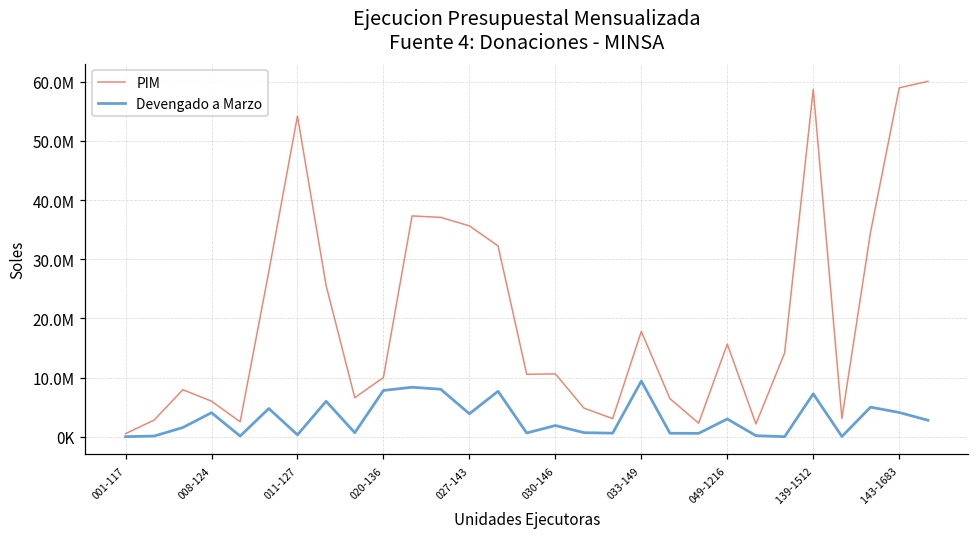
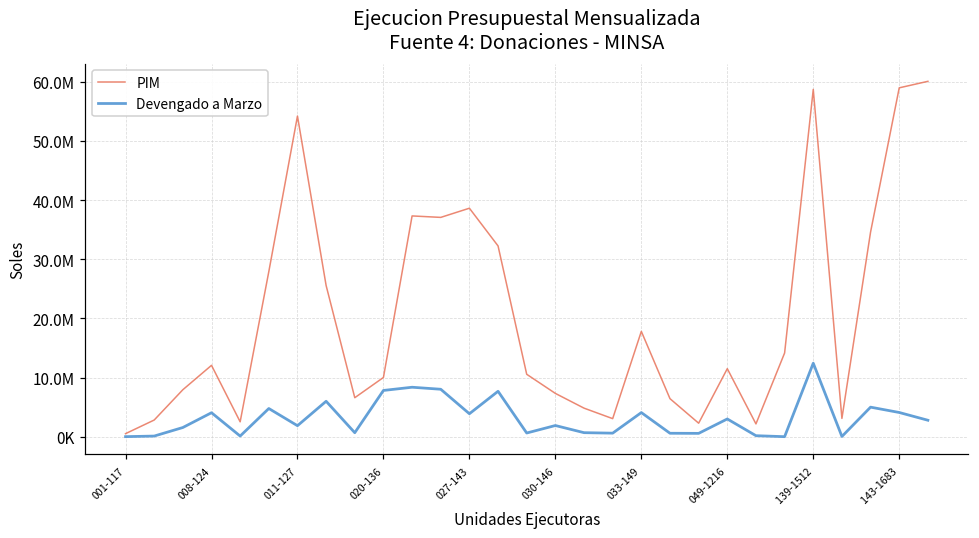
  {
    "PIM": {
      "001-117": 1000000,
-     "008-124": 6000000,
+     "008-124": 12000000,
      "011-127": 54000000,
      "020-136": 10000000,
-     "027-143": 36000000,
-     "030-146": 11000000,
+     "027-143": 39000000,
+     "030-146": 7000000,
      "033-149": 18000000,
-     "049-1216": 16000000,
+     "049-1216": 11000000,
      "139-1512": 59000000,
      "143-1683": 59000000
    },
    "Devengado a Marzo": {
      "001-117": 0,
      "008-124": 4000000,
-     "011-127": 0,
+     "011-127": 2000000,
      "020-136": 8000000,
      "027-143": 4000000,
      "030-146": 2000000,
-     "033-149": 9000000,
+     "033-149": 4000000,
      "049-1216": 3000000,
-     "139-1512": 7000000,
+     "139-1512": 12000000,
      "143-1683": 4000000
    }
  }
